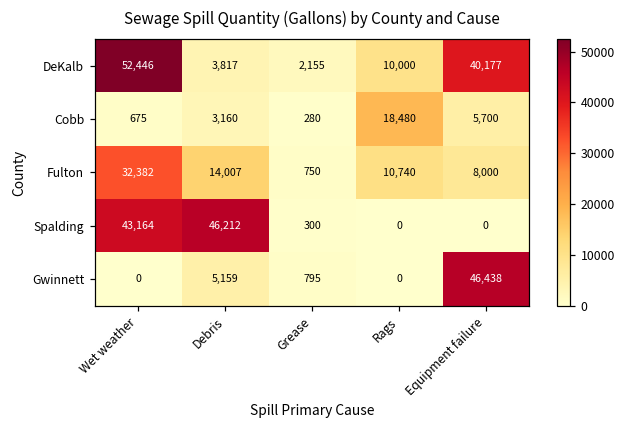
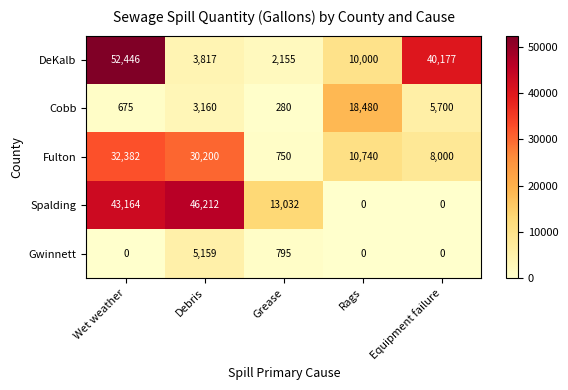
  {
    "DeKalb": {
      "Wet weather": "52,446",
      "Debris": "3,817",
      "Grease": "2,155",
      "Rags": "10,000",
      "Equipment failure": "40,177"
    },
    "Cobb": {
      "Wet weather": "675",
      "Debris": "3,160",
      "Grease": "280",
      "Rags": "18,480",
      "Equipment failure": "5,700"
    },
    "Fulton": {
      "Wet weather": "32,382",
-     "Debris": "14,007",
+     "Debris": "30,200",
      "Grease": "750",
      "Rags": "10,740",
      "Equipment failure": "8,000"
    },
    "Spalding": {
      "Wet weather": "43,164",
      "Debris": "46,212",
-     "Grease": "300",
+     "Grease": "13,032",
      "Rags": "0",
      "Equipment failure": "0"
    },
    "Gwinnett": {
      "Wet weather": "0",
      "Debris": "5,159",
      "Grease": "795",
      "Rags": "0",
-     "Equipment failure": "46,438"
+     "Equipment failure": "0"
    }
  }
